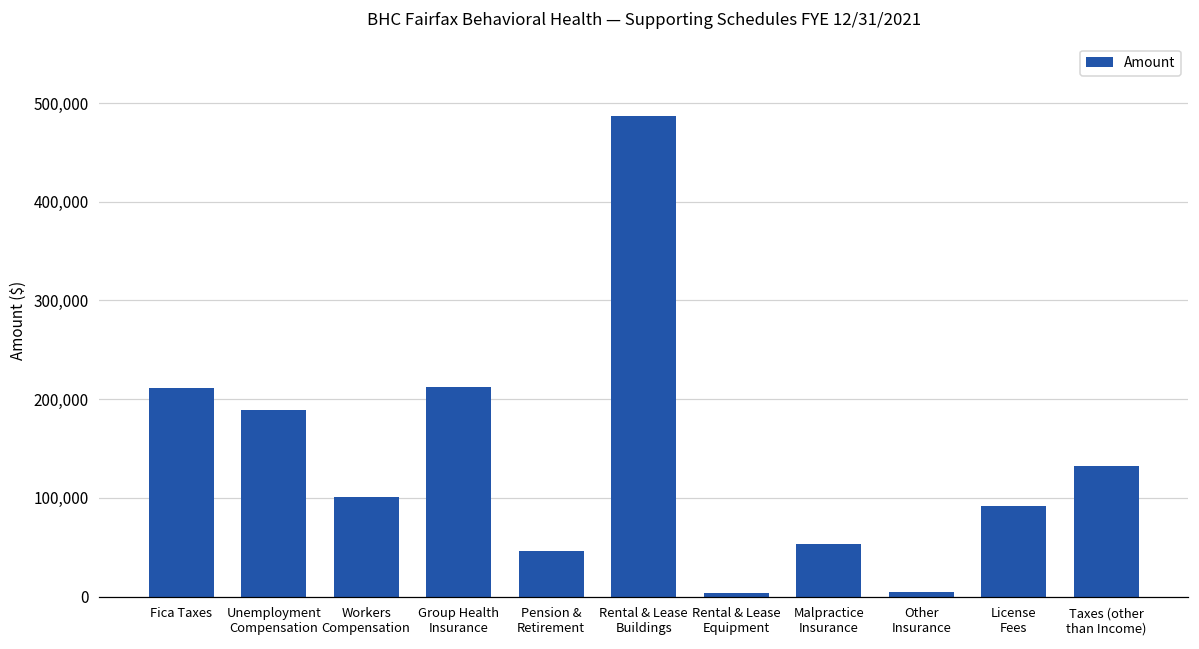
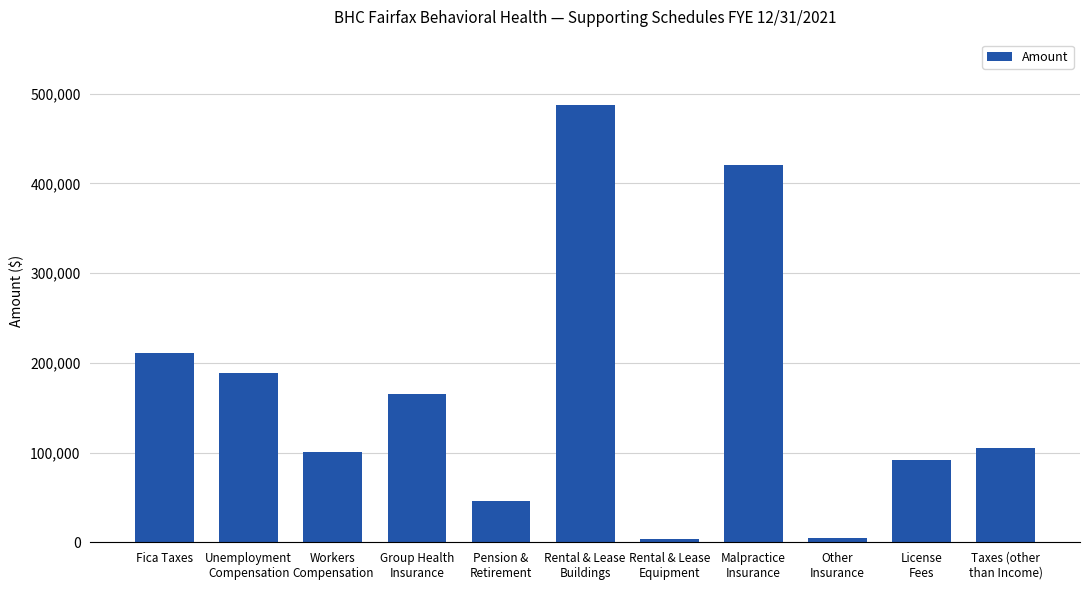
  {
    "Fica Taxes": "210,000",
    "Unemployment Compensation": "190,000",
    "Workers Compensation": "100,000",
-   "Group Health Insurance": "210,000",
+   "Group Health Insurance": "170,000",
    "Pension & Retirement": "50,000",
    "Rental & Lease Buildings": "490,000",
    "Rental & Lease Equipment": "0",
-   "Malpractice Insurance": "50,000",
+   "Malpractice Insurance": "420,000",
    "Other Insurance": "0",
    "License Fees": "90,000",
-   "Taxes (other than Income)": "130,000"
+   "Taxes (other than Income)": "110,000"
  }
